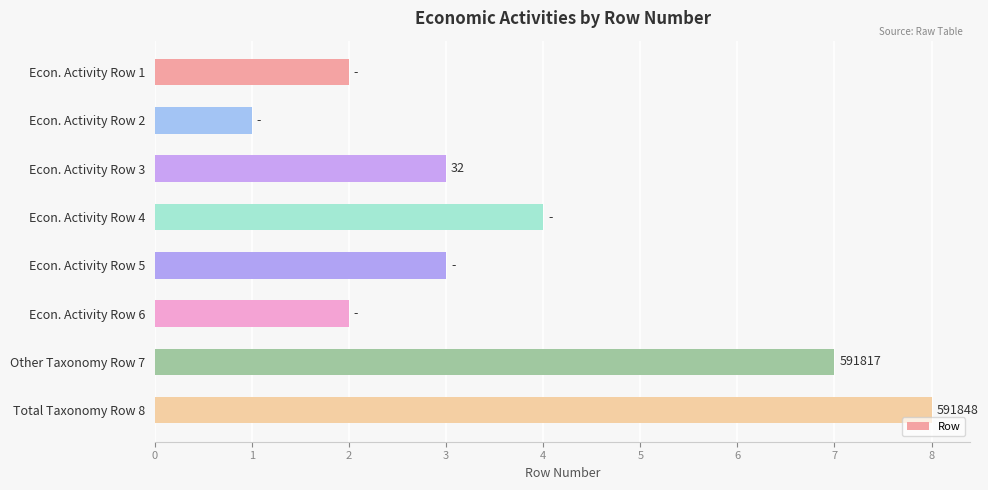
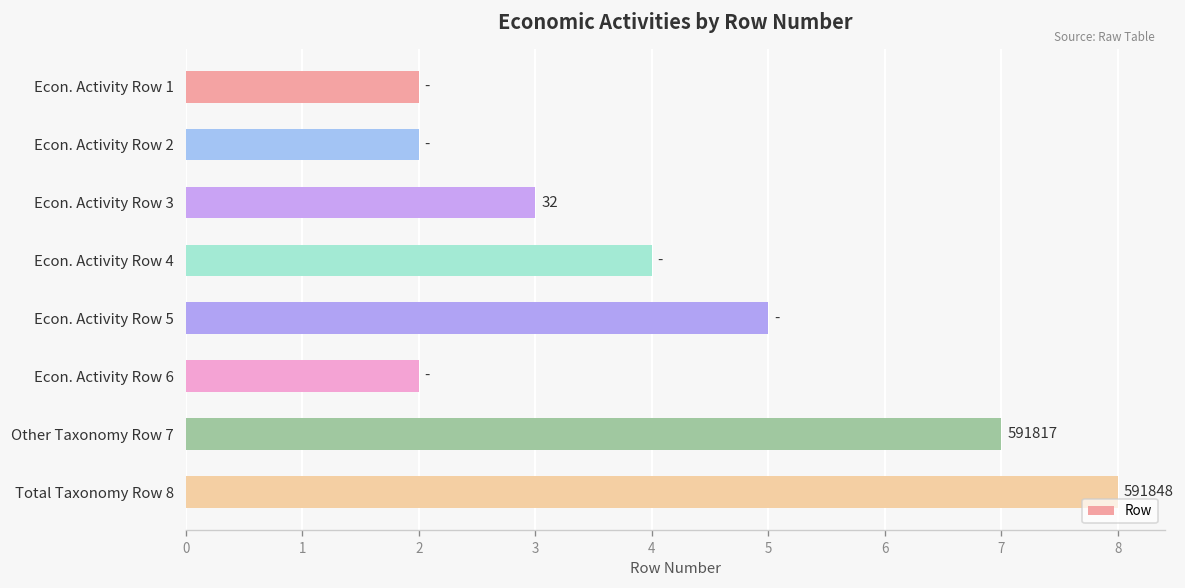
  {
    "Econ. Activity Row 1": 2,
-   "Econ. Activity Row 2": 1,
+   "Econ. Activity Row 2": 2,
    "Econ. Activity Row 4": 4,
-   "Econ. Activity Row 5": 3,
+   "Econ. Activity Row 5": 5,
    "Econ. Activity Row 6": 2
  }
